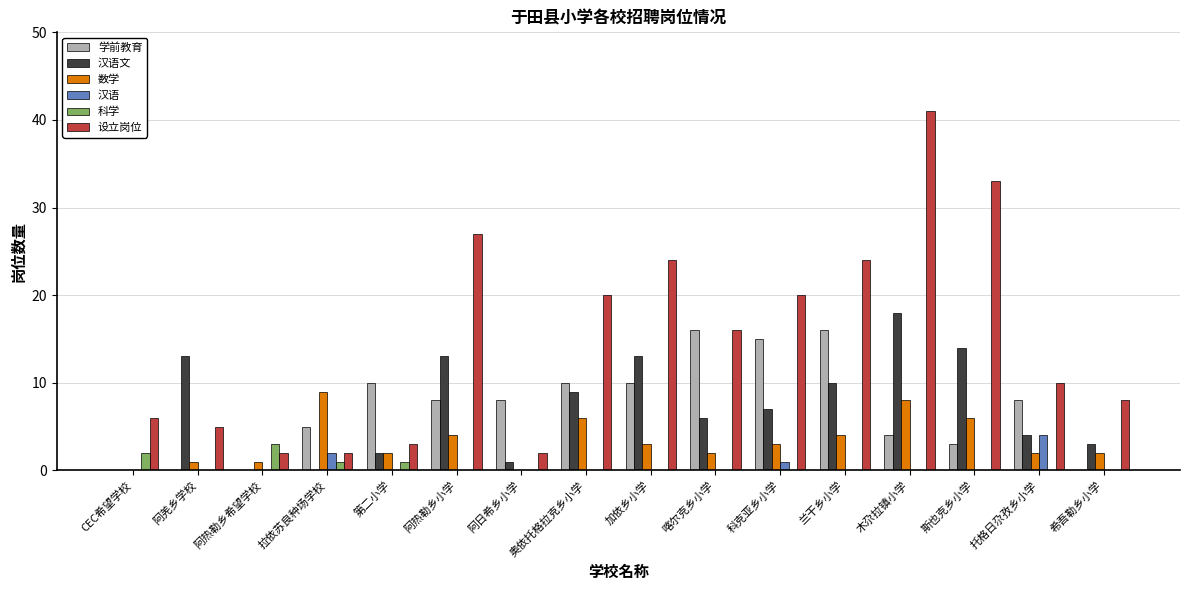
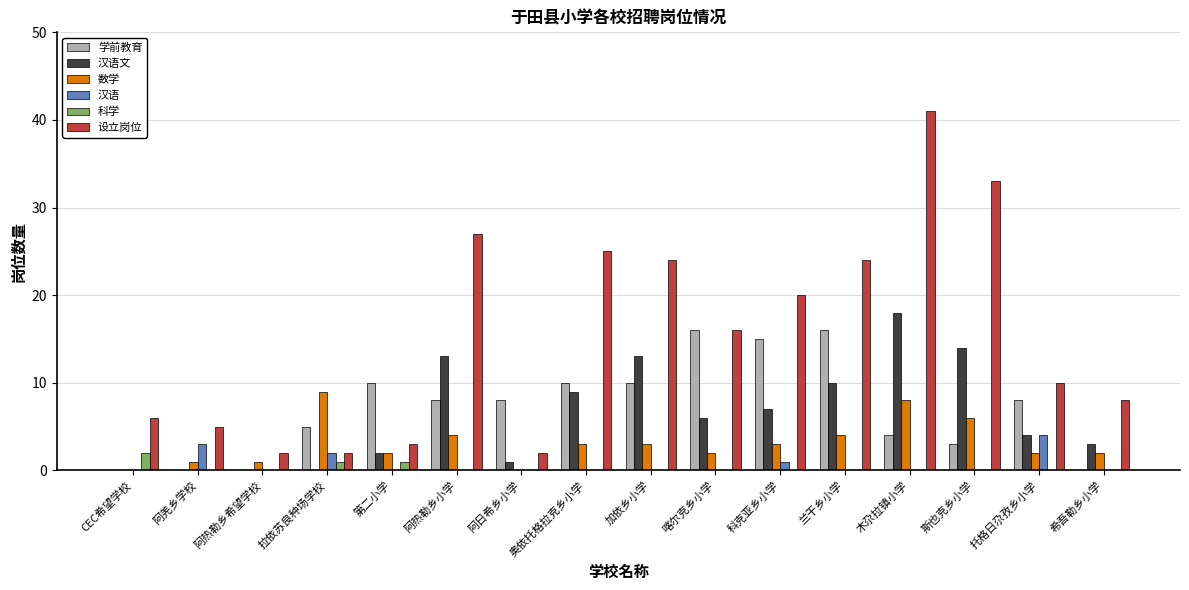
  {
    "学前教育": {
      "CEC希望学校": 0,
      "阿羌乡学校": 0,
      "阿热勒乡希望学校": 0,
      "拉依苏良种场学校": 5,
      "第二小学": 10,
      "阿热勒乡小学": 8,
      "阿日希乡小学": 8,
      "奥依托格拉克乡小学": 10,
      "加依乡小学": 10,
      "喀尔克乡小学": 16,
      "科克亚乡小学": 15,
      "兰干乡小学": 16,
      "木尕拉镇小学": 4,
      "斯也克乡小学": 3,
      "托格日尕孜乡小学": 8,
      "希吾勒乡小学": 0
    },
    "汉语文": {
      "CEC希望学校": 0,
-     "阿羌乡学校": 13,
+     "阿羌乡学校": 0,
      "阿热勒乡希望学校": 0,
      "拉依苏良种场学校": 0,
      "第二小学": 2,
      "阿热勒乡小学": 13,
      "阿日希乡小学": 1,
      "奥依托格拉克乡小学": 9,
      "加依乡小学": 13,
      "喀尔克乡小学": 6,
      "科克亚乡小学": 7,
      "兰干乡小学": 10,
      "木尕拉镇小学": 18,
      "斯也克乡小学": 14,
      "托格日尕孜乡小学": 4,
      "希吾勒乡小学": 3
    },
    "数学": {
      "CEC希望学校": 0,
      "阿羌乡学校": 1,
      "阿热勒乡希望学校": 1,
      "拉依苏良种场学校": 9,
      "第二小学": 2,
      "阿热勒乡小学": 4,
      "阿日希乡小学": 0,
-     "奥依托格拉克乡小学": 6,
+     "奥依托格拉克乡小学": 3,
      "加依乡小学": 3,
      "喀尔克乡小学": 2,
      "科克亚乡小学": 3,
      "兰干乡小学": 4,
      "木尕拉镇小学": 8,
      "斯也克乡小学": 6,
      "托格日尕孜乡小学": 2,
      "希吾勒乡小学": 2
    },
    "汉语": {
      "CEC希望学校": 0,
-     "阿羌乡学校": 0,
+     "阿羌乡学校": 3,
      "阿热勒乡希望学校": 0,
      "拉依苏良种场学校": 2,
      "第二小学": 0,
      "阿热勒乡小学": 0,
      "阿日希乡小学": 0,
      "奥依托格拉克乡小学": 0,
      "加依乡小学": 0,
      "喀尔克乡小学": 0,
      "科克亚乡小学": 1,
      "兰干乡小学": 0,
      "木尕拉镇小学": 0,
      "斯也克乡小学": 0,
      "托格日尕孜乡小学": 4,
      "希吾勒乡小学": 0
    },
    "科学": {
      "CEC希望学校": 2,
      "阿羌乡学校": 0,
-     "阿热勒乡希望学校": 3,
+     "阿热勒乡希望学校": 0,
      "拉依苏良种场学校": 1,
      "第二小学": 1,
      "阿热勒乡小学": 0,
      "阿日希乡小学": 0,
      "奥依托格拉克乡小学": 0,
      "加依乡小学": 0,
      "喀尔克乡小学": 0,
      "科克亚乡小学": 0,
      "兰干乡小学": 0,
      "木尕拉镇小学": 0,
      "斯也克乡小学": 0,
      "托格日尕孜乡小学": 0,
      "希吾勒乡小学": 0
    },
    "设立岗位": {
      "CEC希望学校": 6,
      "阿羌乡学校": 5,
      "阿热勒乡希望学校": 2,
      "拉依苏良种场学校": 2,
      "第二小学": 3,
      "阿热勒乡小学": 27,
      "阿日希乡小学": 2,
-     "奥依托格拉克乡小学": 20,
+     "奥依托格拉克乡小学": 25,
      "加依乡小学": 24,
      "喀尔克乡小学": 16,
      "科克亚乡小学": 20,
      "兰干乡小学": 24,
      "木尕拉镇小学": 41,
      "斯也克乡小学": 33,
      "托格日尕孜乡小学": 10,
      "希吾勒乡小学": 8
    }
  }
